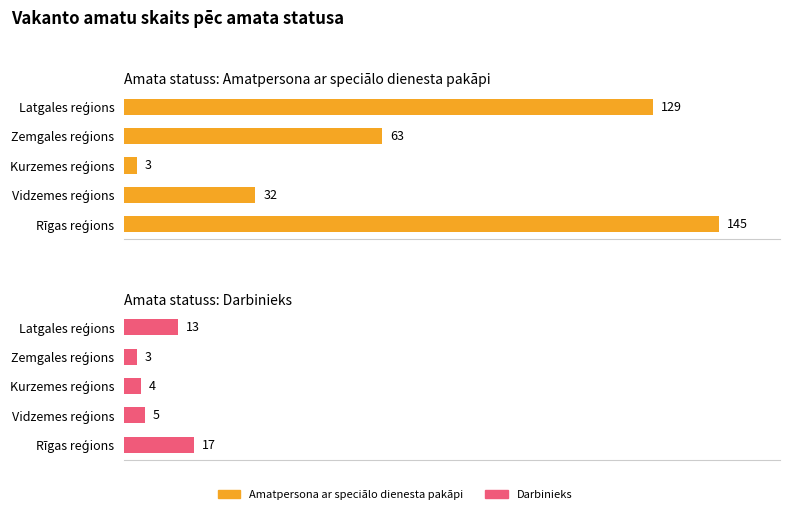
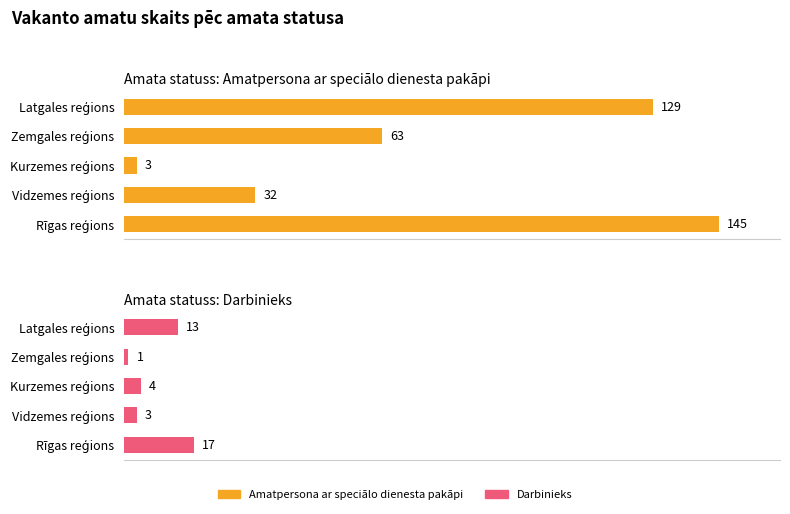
  {
    "Amata statuss: Amatpersona ar speciālo dienesta pakāpi": {
      "Latgales reģions": 129,
      "Zemgales reģions": 63,
      "Kurzemes reģions": 3,
      "Vidzemes reģions": 32,
      "Rīgas reģions": 145
    },
    "Amata statuss: Darbinieks": {
      "Latgales reģions": 13,
-     "Zemgales reģions": 3,
+     "Zemgales reģions": 1,
      "Kurzemes reģions": 4,
-     "Vidzemes reģions": 5,
+     "Vidzemes reģions": 3,
      "Rīgas reģions": 17
    }
  }
